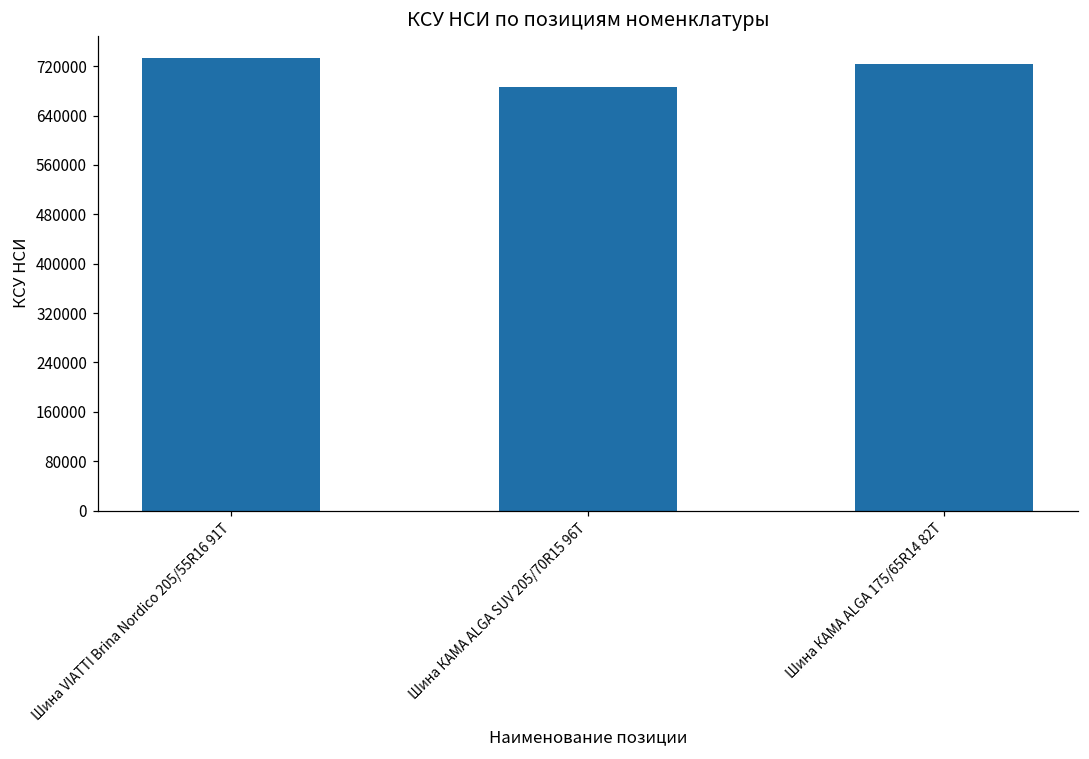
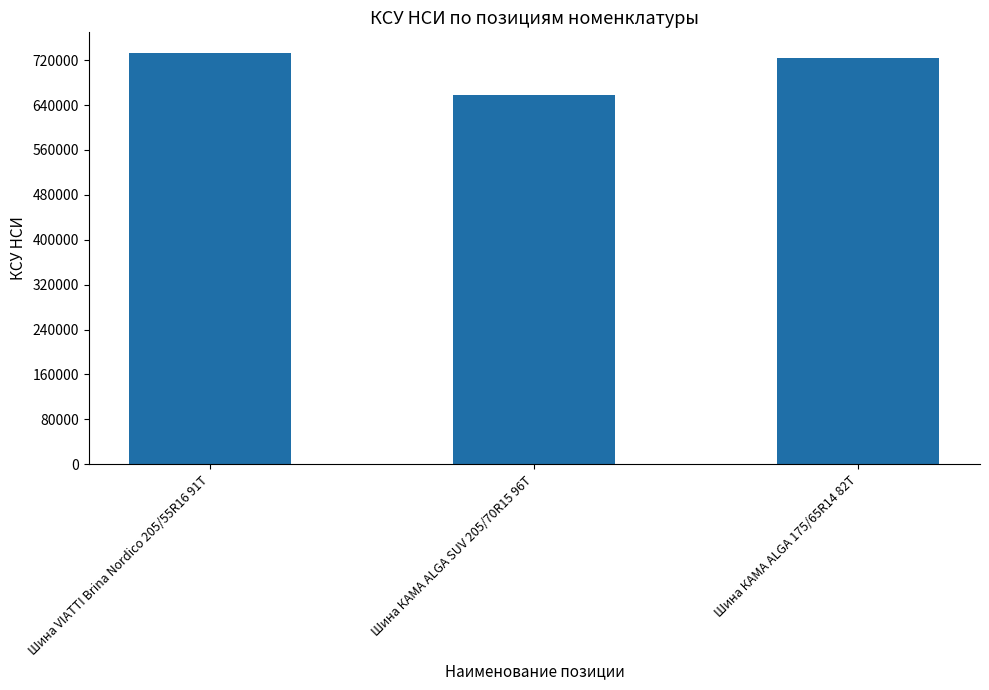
  {
    "Шина VIATTI Brina Nordico 205/55R16 91T": 730000,
-   "Шина КАМА ALGA SUV 205/70R15 96T": 690000,
+   "Шина КАМА ALGA SUV 205/70R15 96T": 660000,
    "Шина КАМА ALGA 175/65R14 82T": 720000
  }
